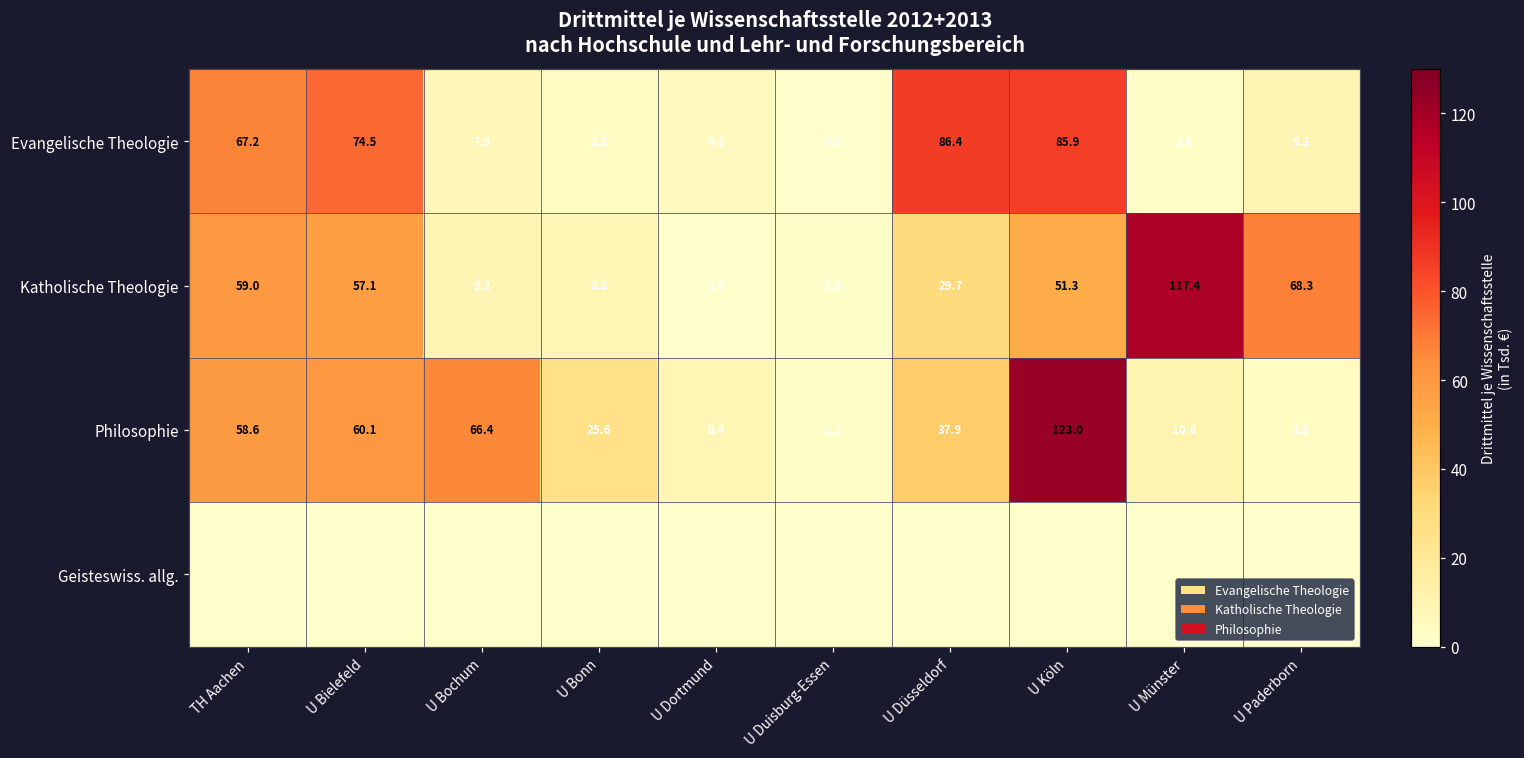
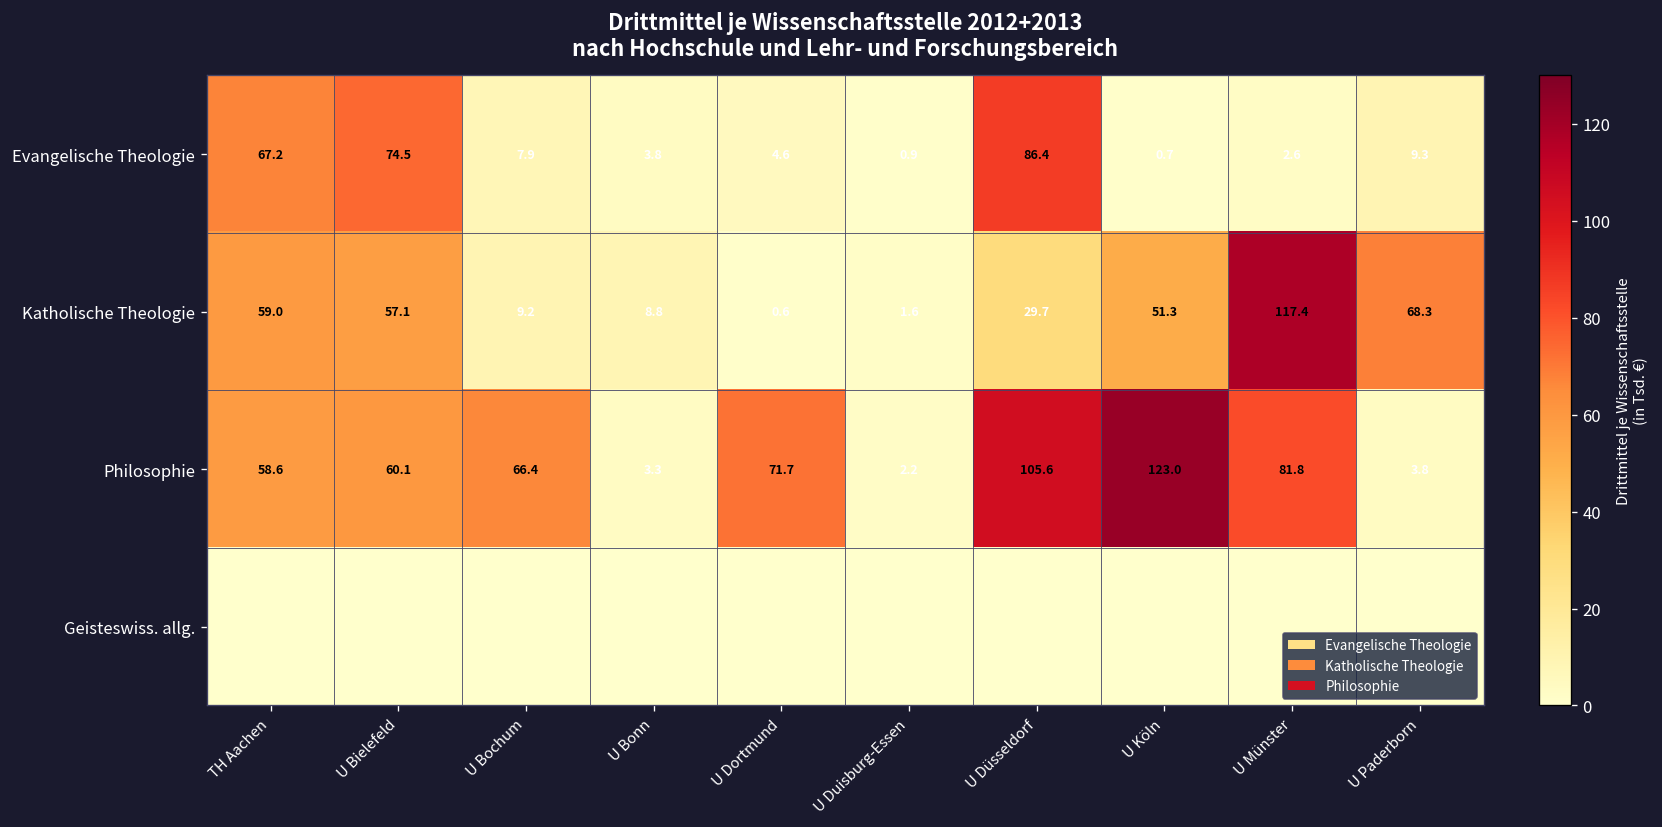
  {
    "Evangelische Theologie": {
      "TH Aachen": 67.2,
      "U Bielefeld": 74.5,
      "U Bochum": 7.9,
      "U Bonn": 3.8,
      "U Dortmund": 4.6,
      "U Duisburg-Essen": 0.9,
      "U Düsseldorf": 86.4,
-     "U Köln": 85.9,
+     "U Köln": 0.7,
      "U Münster": 2.6,
      "U Paderborn": 9.3
    },
    "Katholische Theologie": {
      "TH Aachen": 59.0,
      "U Bielefeld": 57.1,
      "U Bochum": 9.2,
      "U Bonn": 8.8,
      "U Dortmund": 0.6,
      "U Duisburg-Essen": 1.6,
      "U Düsseldorf": 29.7,
      "U Köln": 51.3,
      "U Münster": 117.4,
      "U Paderborn": 68.3
    },
    "Philosophie": {
      "TH Aachen": 58.6,
      "U Bielefeld": 60.1,
      "U Bochum": 66.4,
-     "U Bonn": 25.6,
-     "U Dortmund": 8.4,
+     "U Bonn": 3.3,
+     "U Dortmund": 71.7,
      "U Duisburg-Essen": 2.2,
-     "U Düsseldorf": 37.9,
+     "U Düsseldorf": 105.6,
      "U Köln": 123.0,
-     "U Münster": 10.6,
+     "U Münster": 81.8,
      "U Paderborn": 3.8
    }
  }
